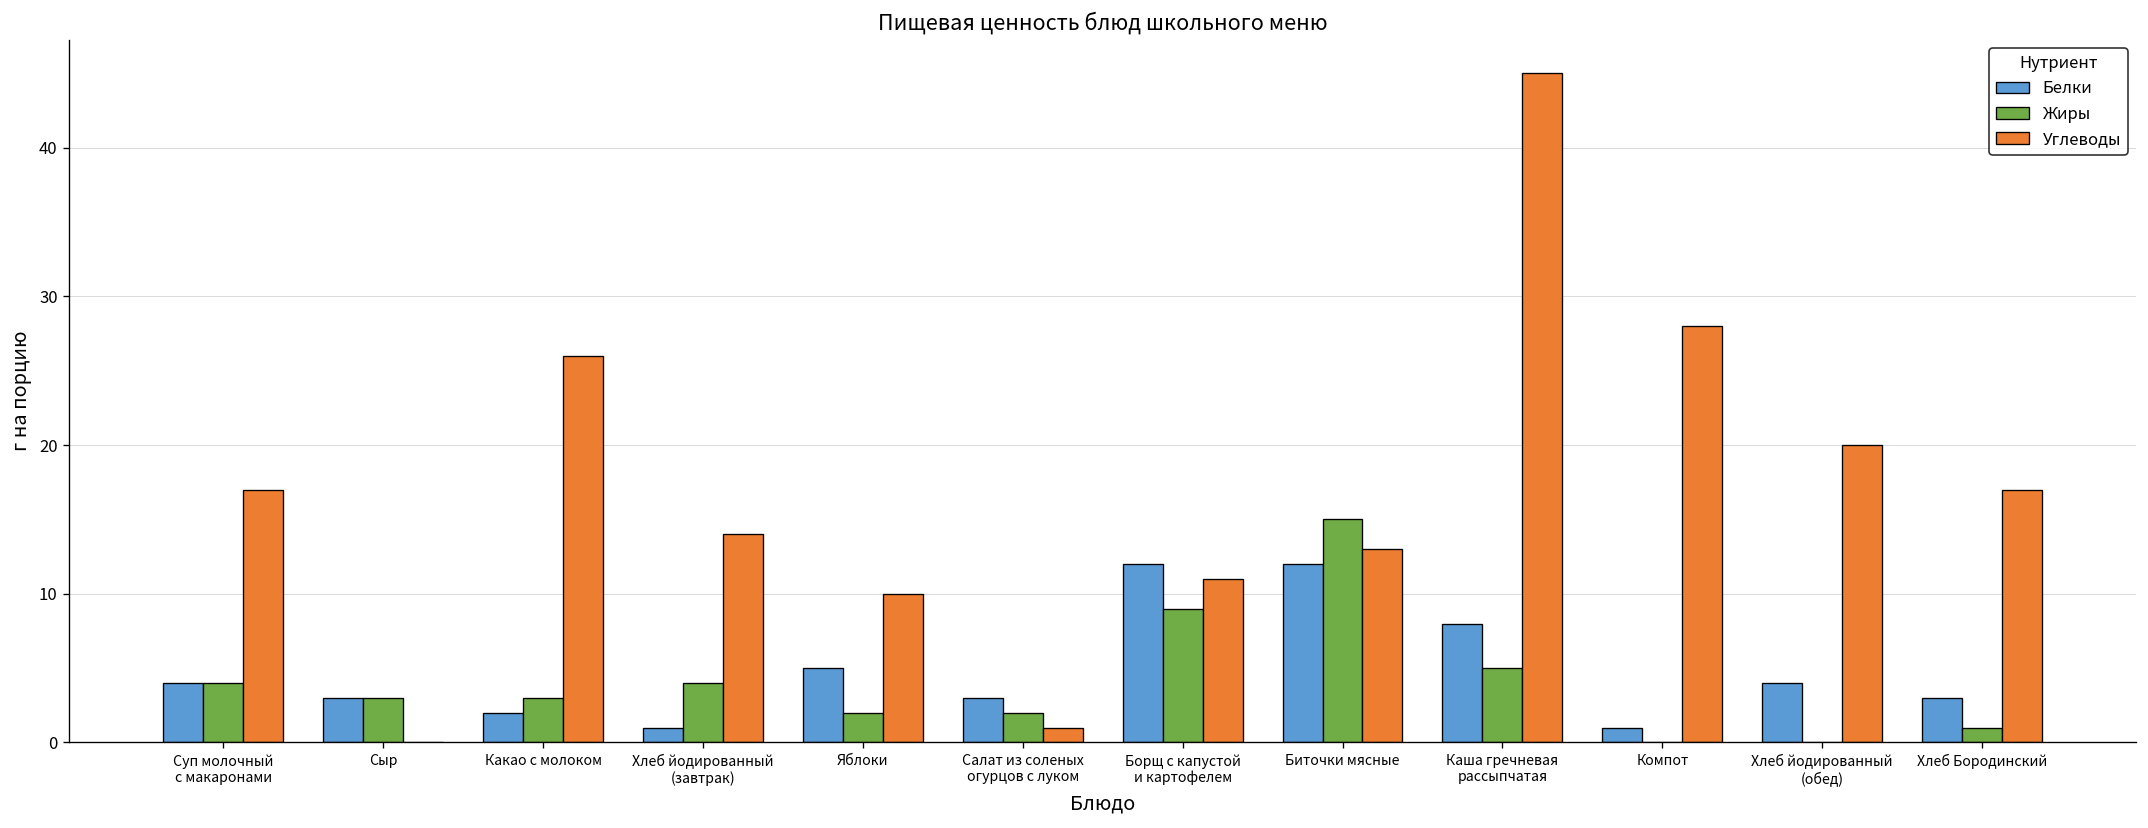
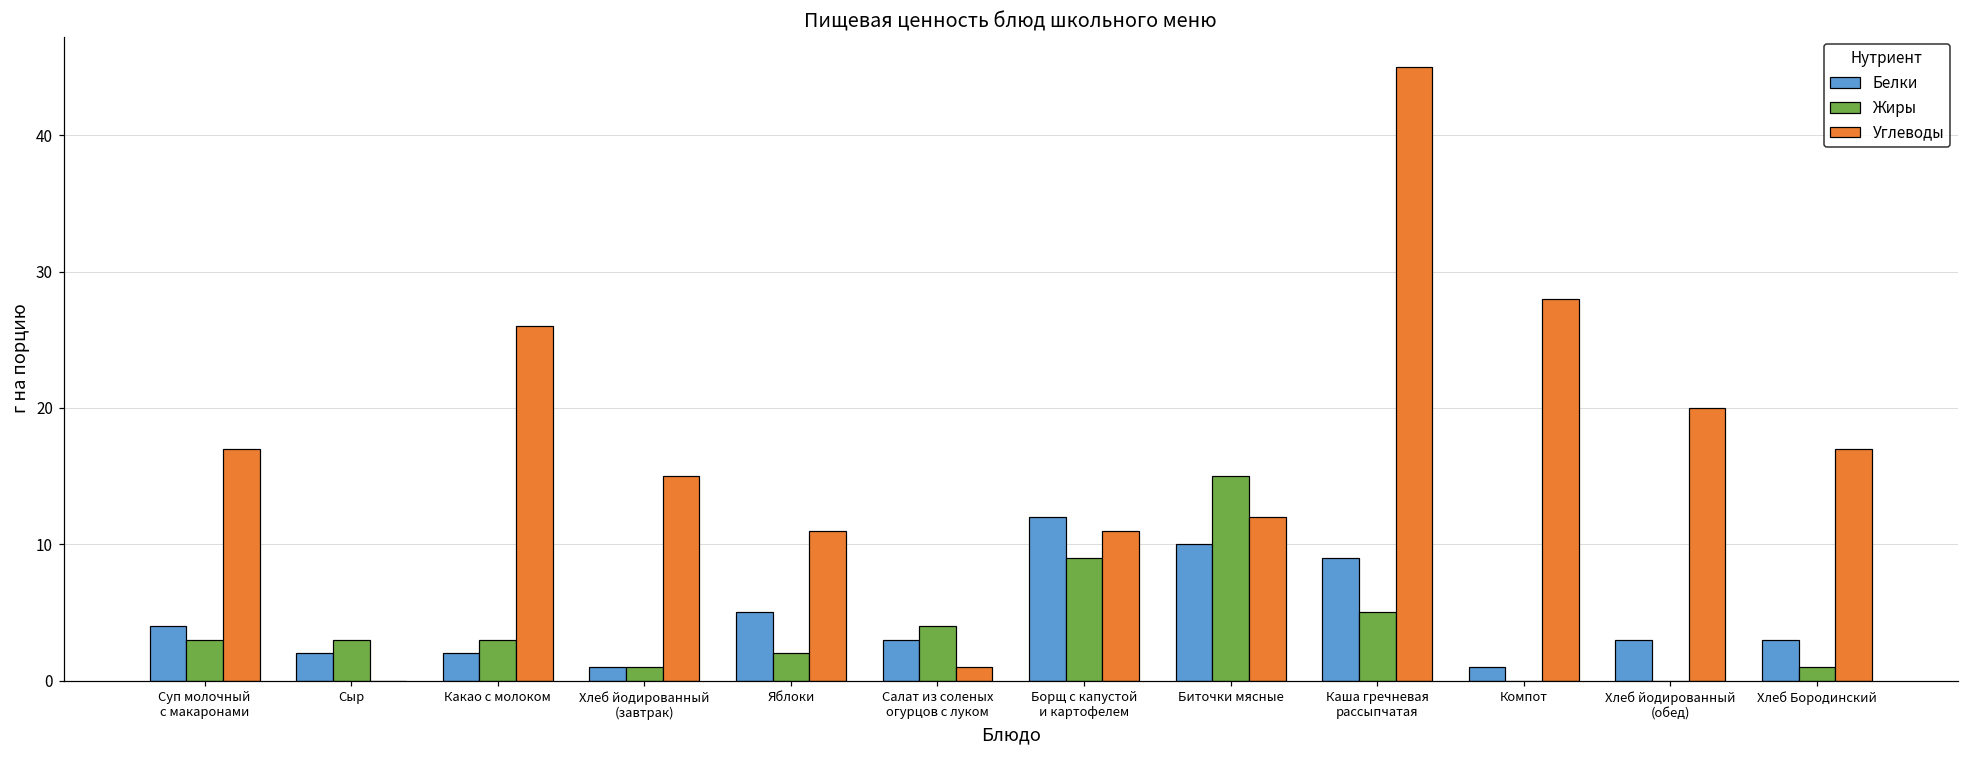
  {
    "Белки": {
      "Суп молочный с макаронами": 4,
-     "Сыр": 3,
+     "Сыр": 2,
      "Какао с молоком": 2,
      "Хлеб йодированный (завтрак)": 1,
      "Яблоки": 5,
      "Салат из соленых огурцов с луком": 3,
      "Борщ с капустой и картофелем": 12,
-     "Биточки мясные": 12,
-     "Каша гречневая рассыпчатая": 8,
+     "Биточки мясные": 10,
+     "Каша гречневая рассыпчатая": 9,
      "Компот": 1,
-     "Хлеб йодированный (обед)": 4,
+     "Хлеб йодированный (обед)": 3,
      "Хлеб Бородинский": 3
    },
    "Жиры": {
-     "Суп молочный с макаронами": 4,
+     "Суп молочный с макаронами": 3,
      "Сыр": 3,
      "Какао с молоком": 3,
-     "Хлеб йодированный (завтрак)": 4,
+     "Хлеб йодированный (завтрак)": 1,
      "Яблоки": 2,
-     "Салат из соленых огурцов с луком": 2,
+     "Салат из соленых огурцов с луком": 4,
      "Борщ с капустой и картофелем": 9,
      "Биточки мясные": 15,
      "Каша гречневая рассыпчатая": 5,
      "Компот": 0,
      "Хлеб йодированный (обед)": 0,
      "Хлеб Бородинский": 1
    },
    "Углеводы": {
      "Суп молочный с макаронами": 17,
      "Сыр": 0,
      "Какао с молоком": 26,
-     "Хлеб йодированный (завтрак)": 14,
-     "Яблоки": 10,
+     "Хлеб йодированный (завтрак)": 15,
+     "Яблоки": 11,
      "Салат из соленых огурцов с луком": 1,
      "Борщ с капустой и картофелем": 11,
-     "Биточки мясные": 13,
+     "Биточки мясные": 12,
      "Каша гречневая рассыпчатая": 45,
      "Компот": 28,
      "Хлеб йодированный (обед)": 20,
      "Хлеб Бородинский": 17
    }
  }
